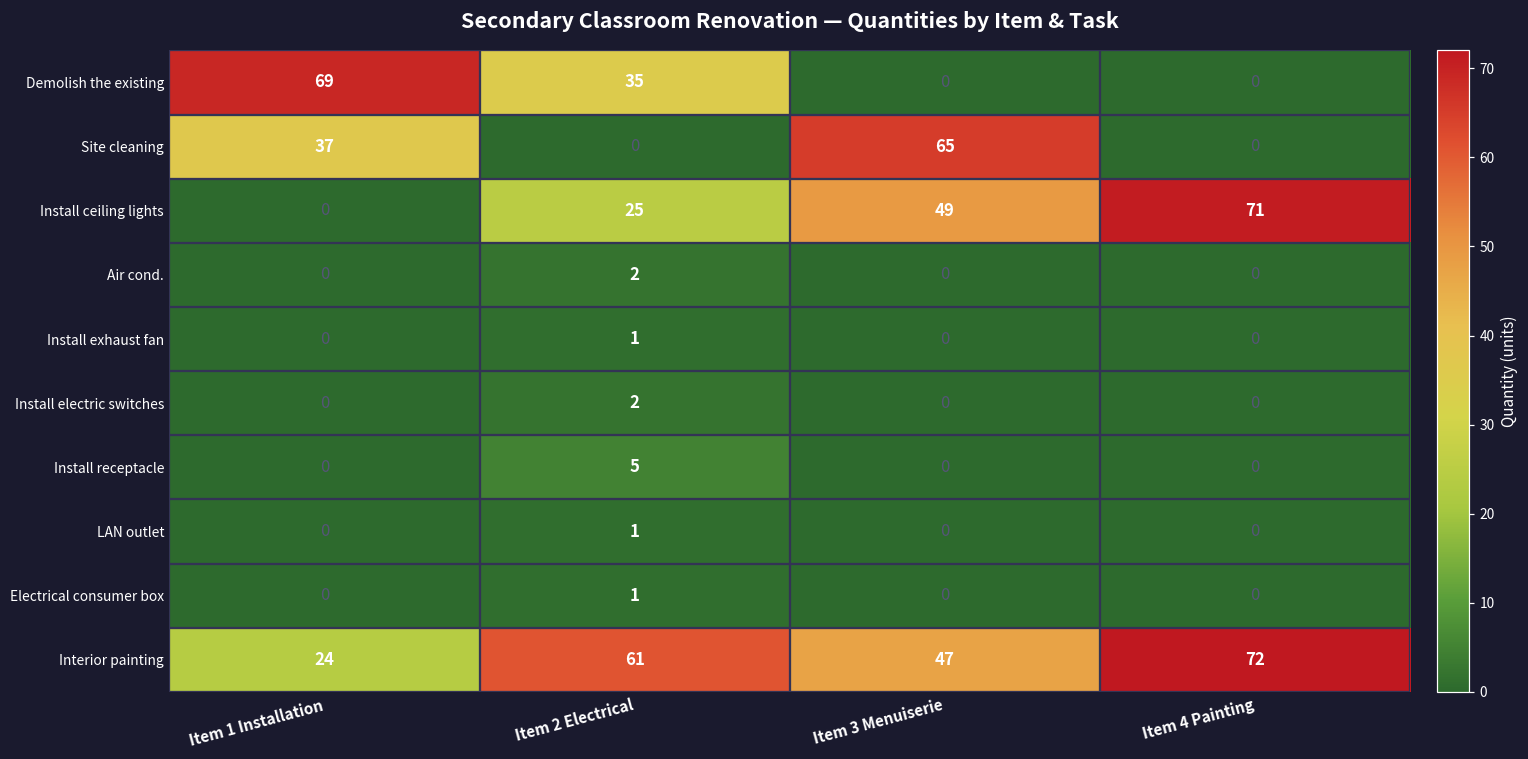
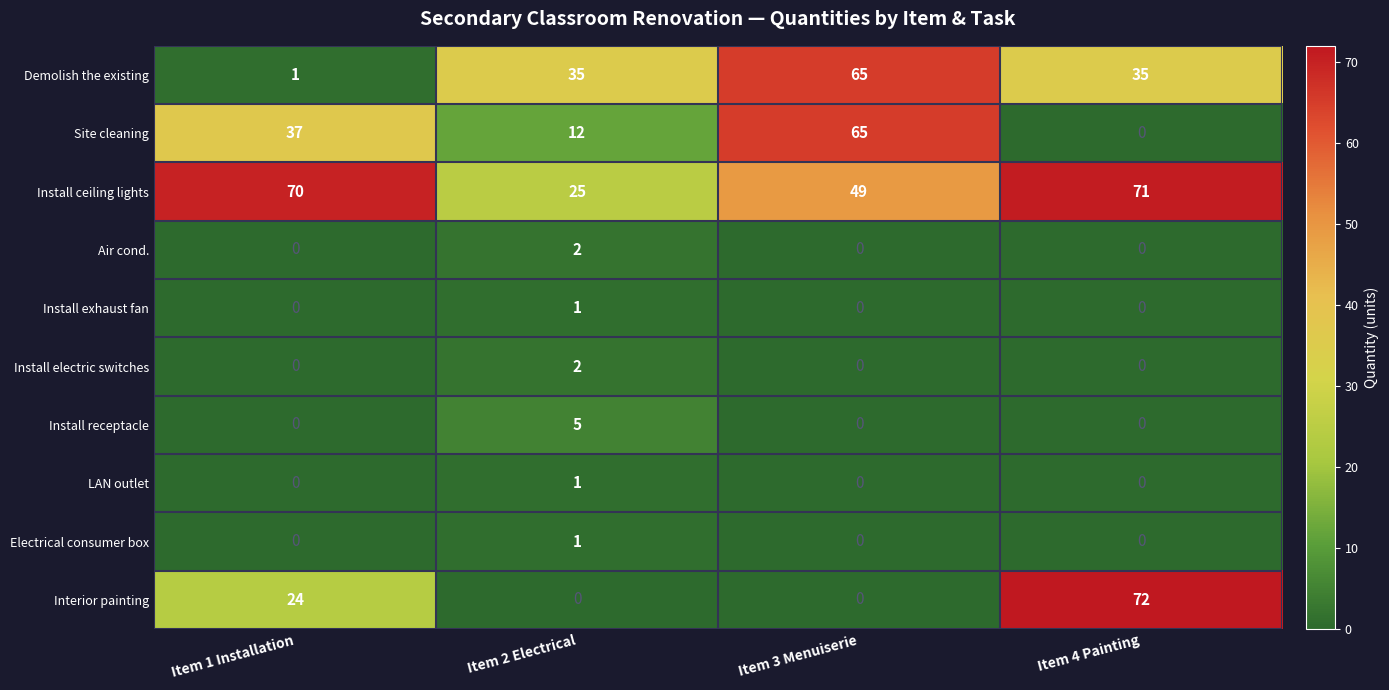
  {
    "Demolish the existing": {
-     "Item 1 Installation": 69,
+     "Item 1 Installation": 1,
      "Item 2 Electrical": 35,
-     "Item 3 Menuiserie": 0,
-     "Item 4 Painting": 0
+     "Item 3 Menuiserie": 65,
+     "Item 4 Painting": 35
    },
    "Site cleaning": {
      "Item 1 Installation": 37,
-     "Item 2 Electrical": 0,
+     "Item 2 Electrical": 12,
      "Item 3 Menuiserie": 65,
      "Item 4 Painting": 0
    },
    "Install ceiling lights": {
-     "Item 1 Installation": 0,
+     "Item 1 Installation": 70,
      "Item 2 Electrical": 25,
      "Item 3 Menuiserie": 49,
      "Item 4 Painting": 71
    },
    "Air cond.": {
      "Item 1 Installation": 0,
      "Item 2 Electrical": 2,
      "Item 3 Menuiserie": 0,
      "Item 4 Painting": 0
    },
    "Install exhaust fan": {
      "Item 1 Installation": 0,
      "Item 2 Electrical": 1,
      "Item 3 Menuiserie": 0,
      "Item 4 Painting": 0
    },
    "Install electric switches": {
      "Item 1 Installation": 0,
      "Item 2 Electrical": 2,
      "Item 3 Menuiserie": 0,
      "Item 4 Painting": 0
    },
    "Install receptacle": {
      "Item 1 Installation": 0,
      "Item 2 Electrical": 5,
      "Item 3 Menuiserie": 0,
      "Item 4 Painting": 0
    },
    "LAN outlet": {
      "Item 1 Installation": 0,
      "Item 2 Electrical": 1,
      "Item 3 Menuiserie": 0,
      "Item 4 Painting": 0
    },
    "Electrical consumer box": {
      "Item 1 Installation": 0,
      "Item 2 Electrical": 1,
      "Item 3 Menuiserie": 0,
      "Item 4 Painting": 0
    },
    "Interior painting": {
      "Item 1 Installation": 24,
-     "Item 2 Electrical": 61,
-     "Item 3 Menuiserie": 47,
+     "Item 2 Electrical": 0,
+     "Item 3 Menuiserie": 0,
      "Item 4 Painting": 72
    }
  }
